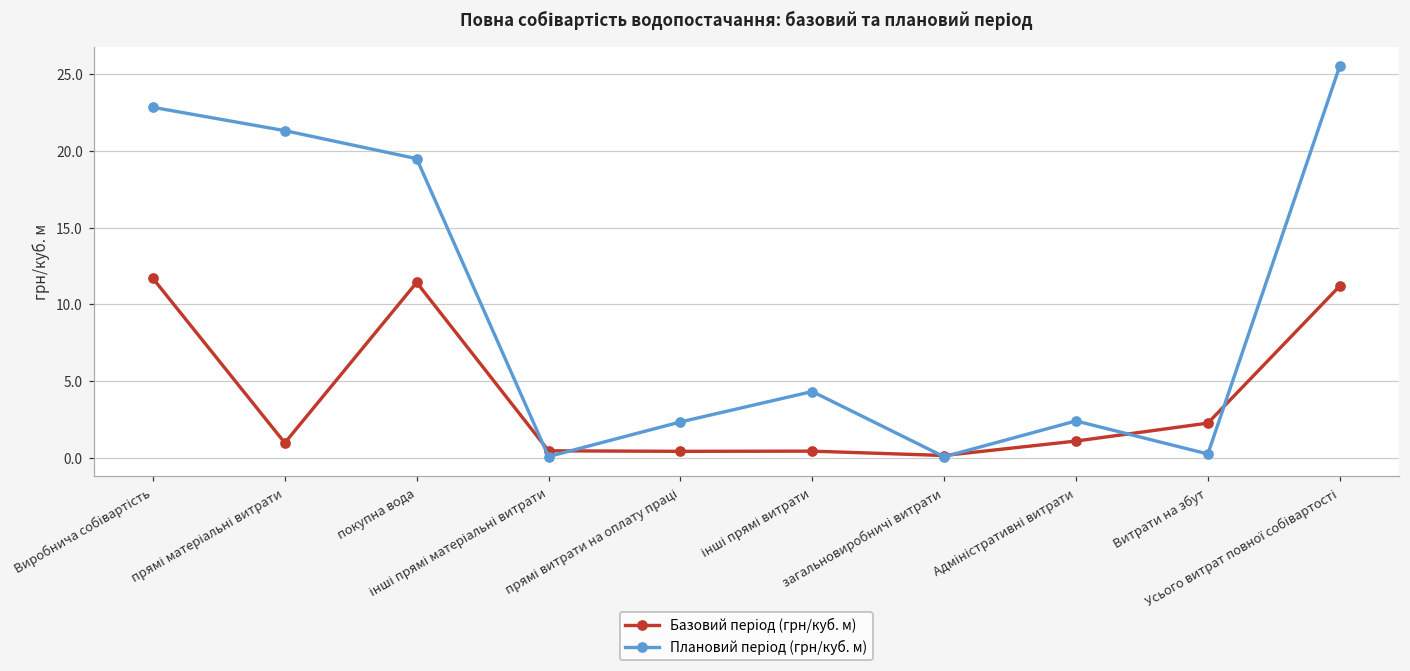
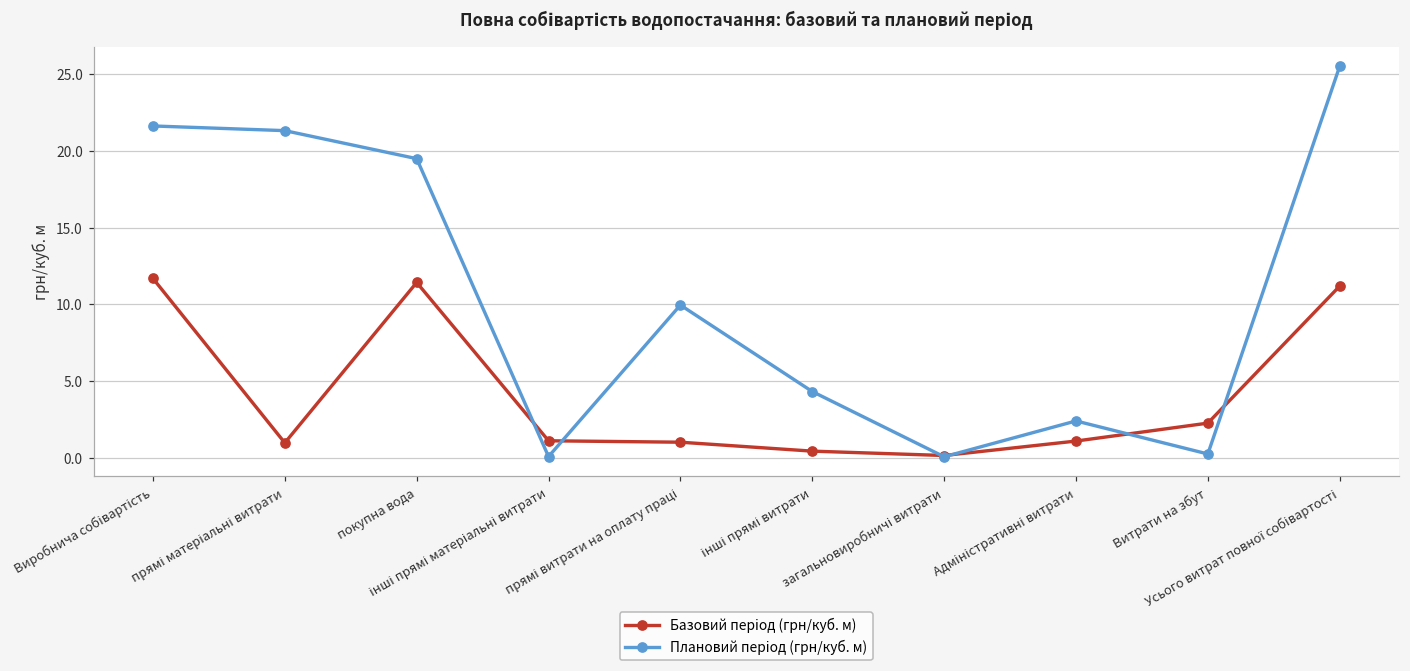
  {
    "Базовий період (грн/куб. м)": {
      "Виробнича собівартість": 11.7,
      "прямі матеріальні витрати": 1.0,
      "покупна вода": 11.4,
-     "інші прямі матеріальні витрати": 0.5,
-     "прямі витрати на оплату праці": 0.4,
+     "інші прямі матеріальні витрати": 1.1,
+     "прямі витрати на оплату праці": 1.0,
      "інші прямі витрати": 0.4,
      "Адміністративні витрати": 1.1,
      "Витрати на збут": 2.3,
      "Усього витрат повної собівартості": 11.2
    },
    "Плановий період (грн/куб. м)": {
-     "Виробнича собівартість": 22.8,
+     "Виробнича собівартість": 21.6,
      "прямі матеріальні витрати": 21.3,
      "покупна вода": 19.5,
      "інші прямі матеріальні витрати": 0.1,
-     "прямі витрати на оплату праці": 2.3,
+     "прямі витрати на оплату праці": 10.0,
      "інші прямі витрати": 4.3,
      "Адміністративні витрати": 2.4,
      "Витрати на збут": 0.3,
      "Усього витрат повної собівартості": 25.5
    }
  }
